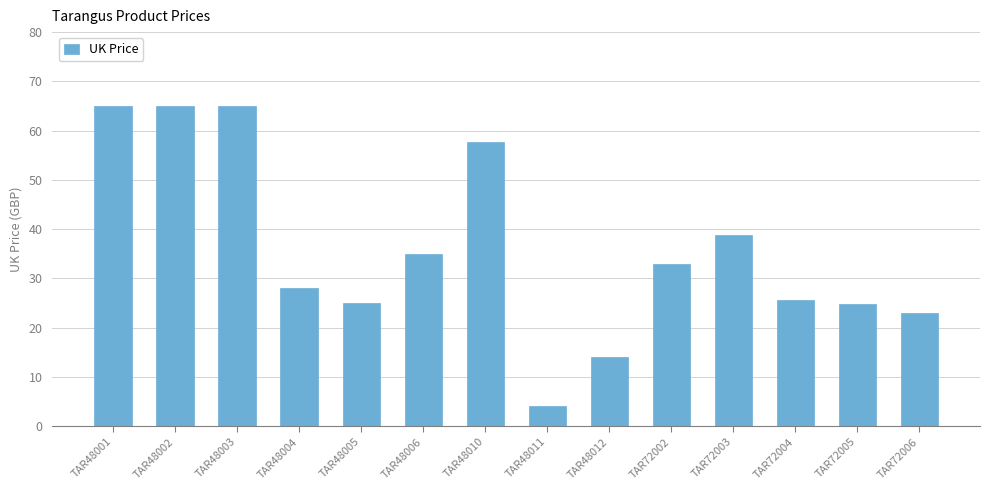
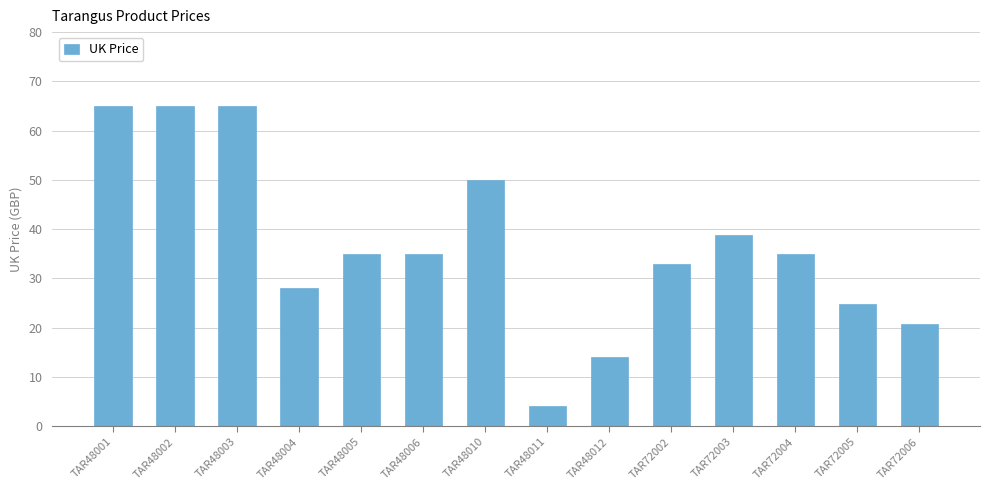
  {
    "TAR48001": 65,
    "TAR48002": 65,
    "TAR48003": 65,
    "TAR48004": 28,
-   "TAR48005": 25,
+   "TAR48005": 35,
    "TAR48006": 35,
-   "TAR48010": 58,
+   "TAR48010": 50,
    "TAR48011": 4,
    "TAR48012": 14,
    "TAR72002": 33,
    "TAR72003": 39,
-   "TAR72004": 26,
+   "TAR72004": 35,
    "TAR72005": 25,
-   "TAR72006": 23
+   "TAR72006": 21
  }
